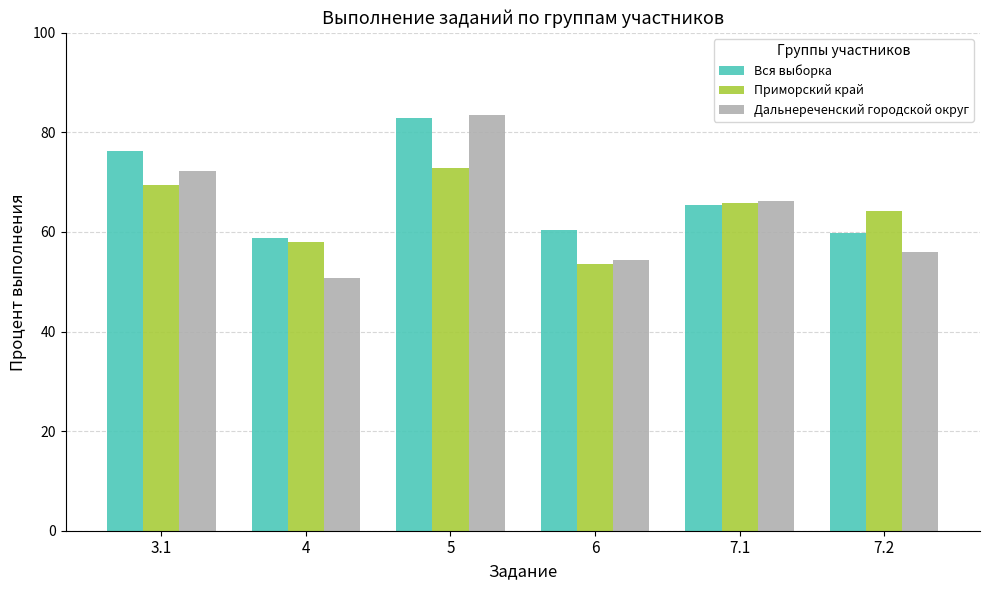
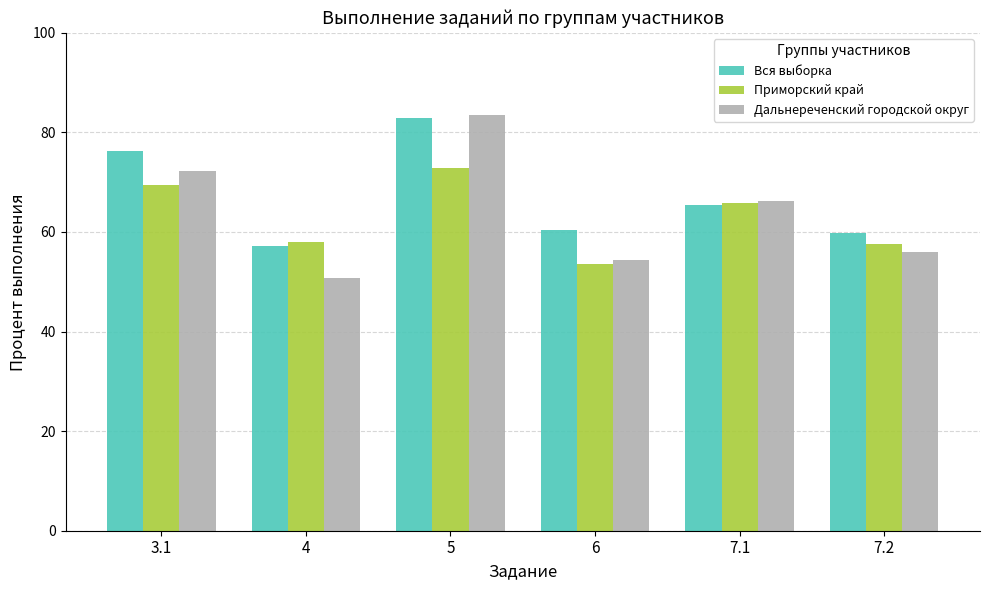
  {
    "Вся выборка": {
      "3.1": 76,
-     "4": 59,
+     "4": 57,
      "5": 83,
      "6": 60,
      "7.1": 65,
      "7.2": 60
    },
    "Приморский край": {
      "3.1": 69,
      "4": 58,
      "5": 73,
      "6": 54,
      "7.1": 66,
-     "7.2": 64
+     "7.2": 58
    },
    "Дальнереченский городской округ": {
      "3.1": 72,
      "4": 51,
      "5": 84,
      "6": 54,
      "7.1": 66,
      "7.2": 56
    }
  }
